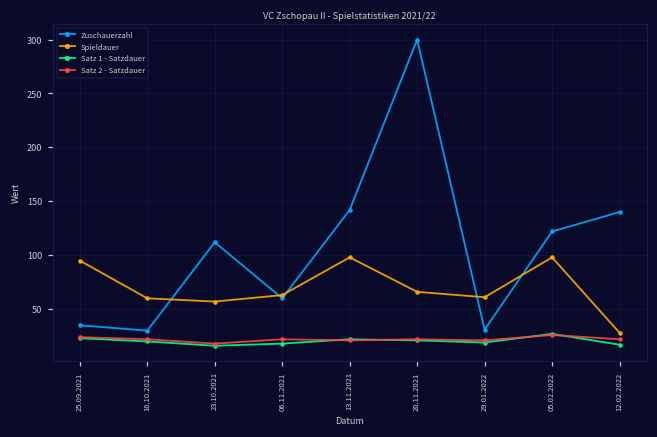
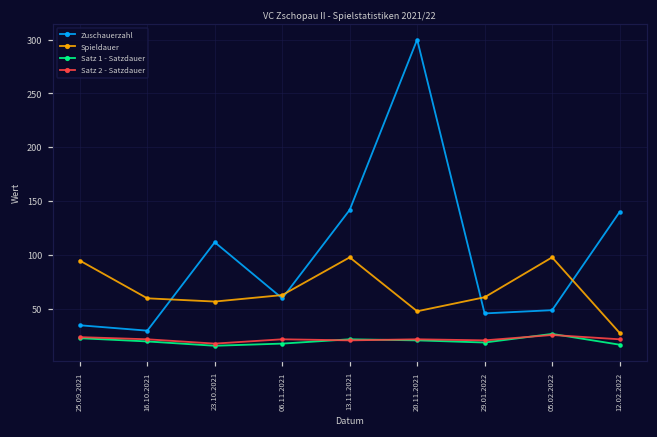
  {
    "Zuschauerzahl": {
      "25.09.2021": 40,
      "16.10.2021": 30,
      "23.10.2021": 110,
      "06.11.2021": 60,
      "13.11.2021": 140,
      "20.11.2021": 300,
-     "29.01.2022": 30,
-     "05.02.2022": 120,
+     "29.01.2022": 50,
+     "05.02.2022": 50,
      "12.02.2022": 140
    },
    "Spieldauer": {
      "25.09.2021": 100,
      "16.10.2021": 60,
      "23.10.2021": 60,
      "06.11.2021": 60,
      "13.11.2021": 100,
-     "20.11.2021": 70,
+     "20.11.2021": 50,
      "29.01.2022": 60,
      "05.02.2022": 100,
      "12.02.2022": 30
    },
    "Satz 1 - Satzdauer": {
      "06.11.2021": 20,
      "12.02.2022": 20
    },
    "Satz 2 - Satzdauer": {
      "06.11.2021": 20,
      "12.02.2022": 20
    }
  }
